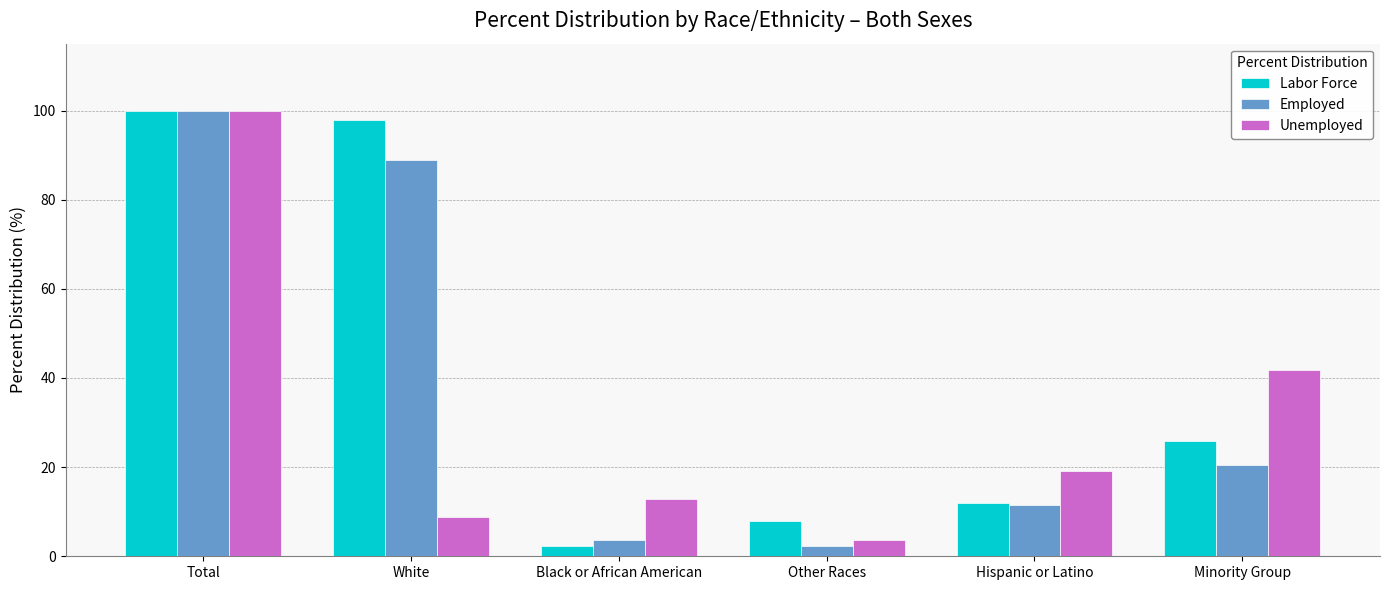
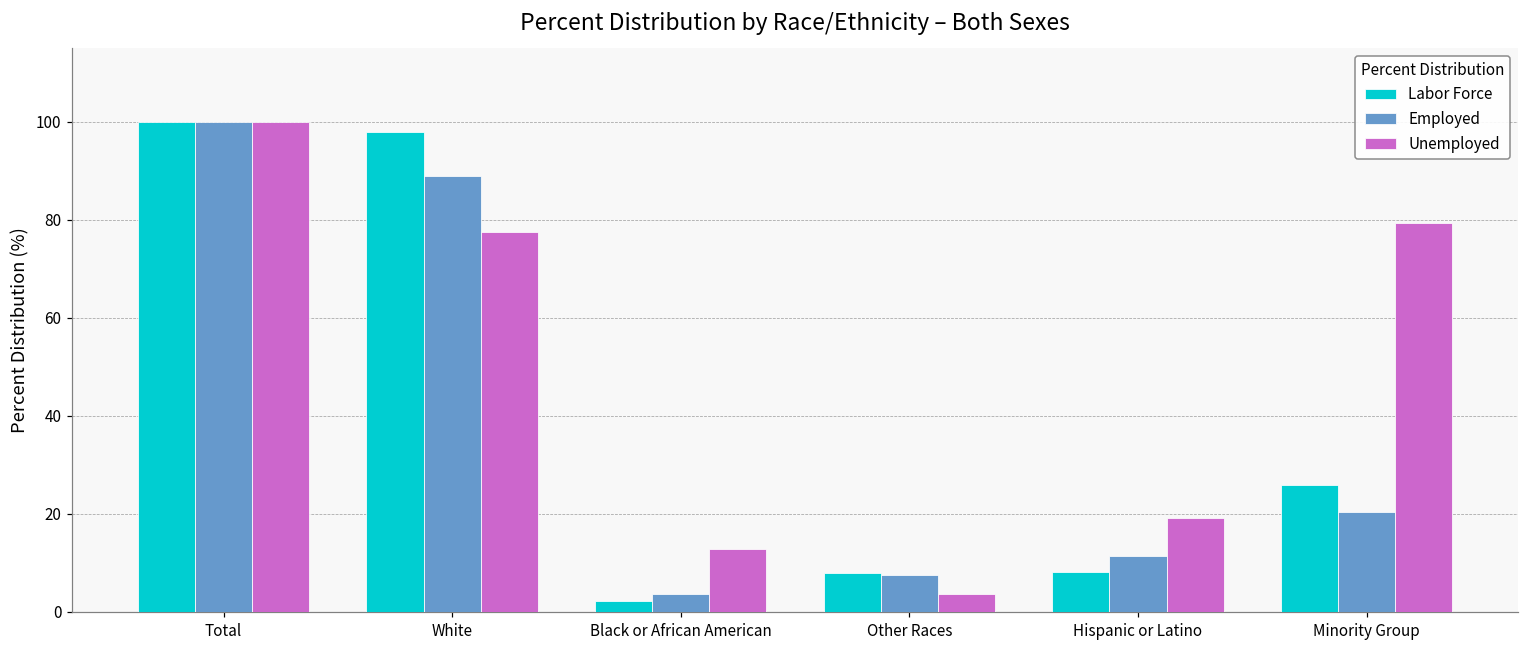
  {
    "Labor Force": {
      "Total": 100,
      "White": 98,
      "Black or African American": 2,
      "Other Races": 8,
-     "Hispanic or Latino": 12,
+     "Hispanic or Latino": 8,
      "Minority Group": 26
    },
    "Employed": {
      "Total": 100,
      "White": 89,
      "Black or African American": 4,
-     "Other Races": 2,
+     "Other Races": 8,
      "Hispanic or Latino": 12,
      "Minority Group": 20
    },
    "Unemployed": {
      "Total": 100,
-     "White": 9,
+     "White": 78,
      "Black or African American": 13,
      "Other Races": 4,
      "Hispanic or Latino": 19,
-     "Minority Group": 42
+     "Minority Group": 79
    }
  }
